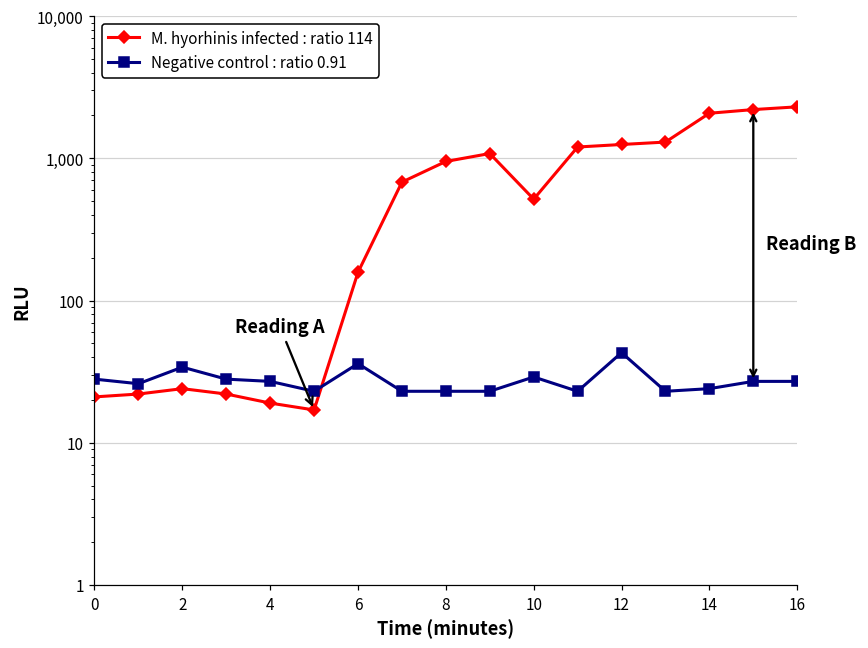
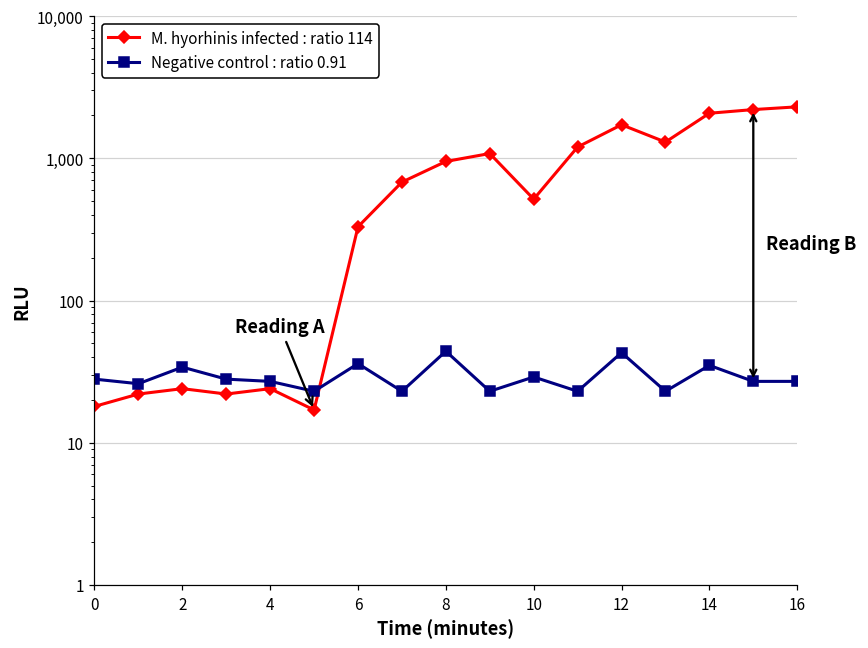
  {
    "M. hyorhinis infected : ratio 114": {
-     "0": "21",
+     "0": "18",
      "2": "24",
-     "4": "19",
-     "6": "160",
+     "4": "24",
+     "6": "330",
      "8": "1,000",
      "10": "520",
-     "12": "1,300",
+     "12": "1,700",
      "14": "2,100",
      "16": "2,300"
    },
    "Negative control : ratio 0.91": {
      "0": "28",
      "2": "34",
      "4": "27",
      "6": "36",
-     "8": "23",
+     "8": "44",
      "10": "29",
      "12": "43",
-     "14": "24",
+     "14": "35",
      "16": "27"
    }
  }
